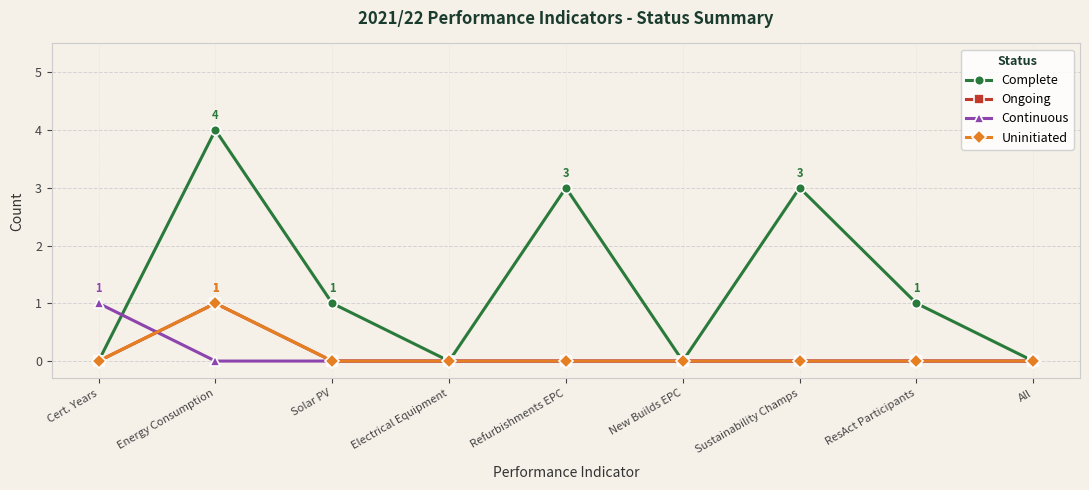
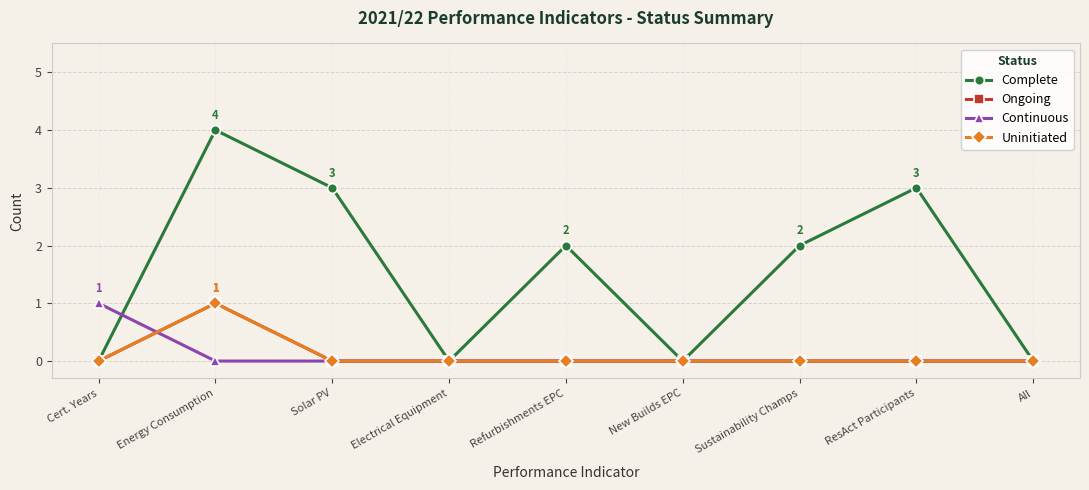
  {
    "Complete": {
      "Energy Consumption": 4,
-     "Solar PV": 1,
-     "Refurbishments EPC": 3,
-     "Sustainability Champs": 3,
-     "ResAct Participants": 1
+     "Solar PV": 3,
+     "Refurbishments EPC": 2,
+     "Sustainability Champs": 2,
+     "ResAct Participants": 3
    },
    "Continuous": {
      "Cert. Years": 1
    }
  }
